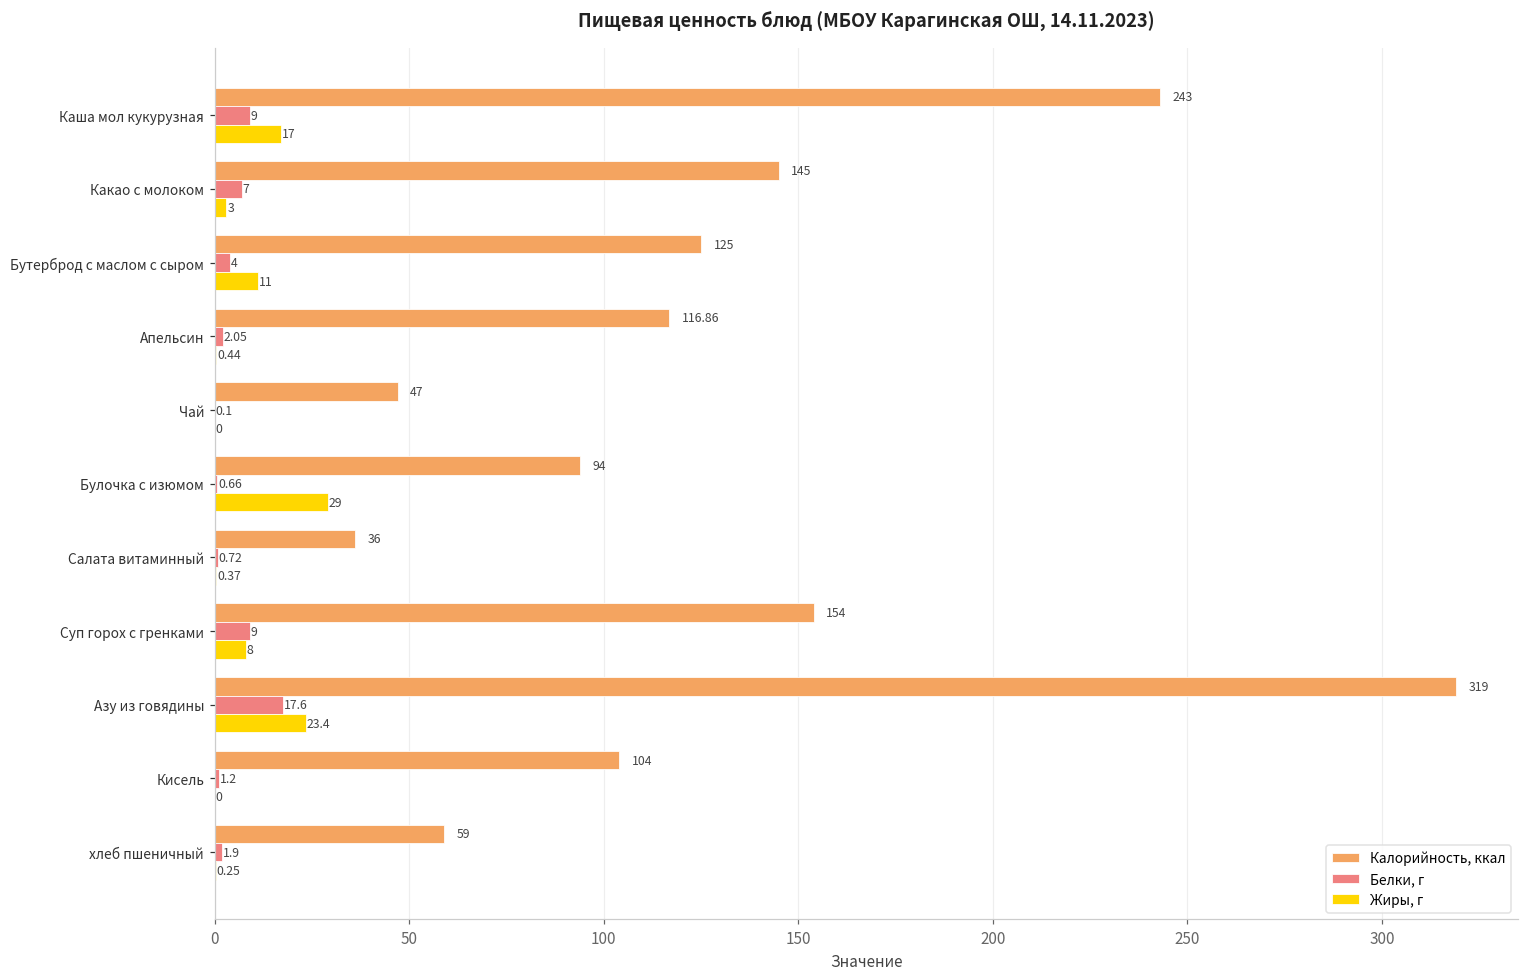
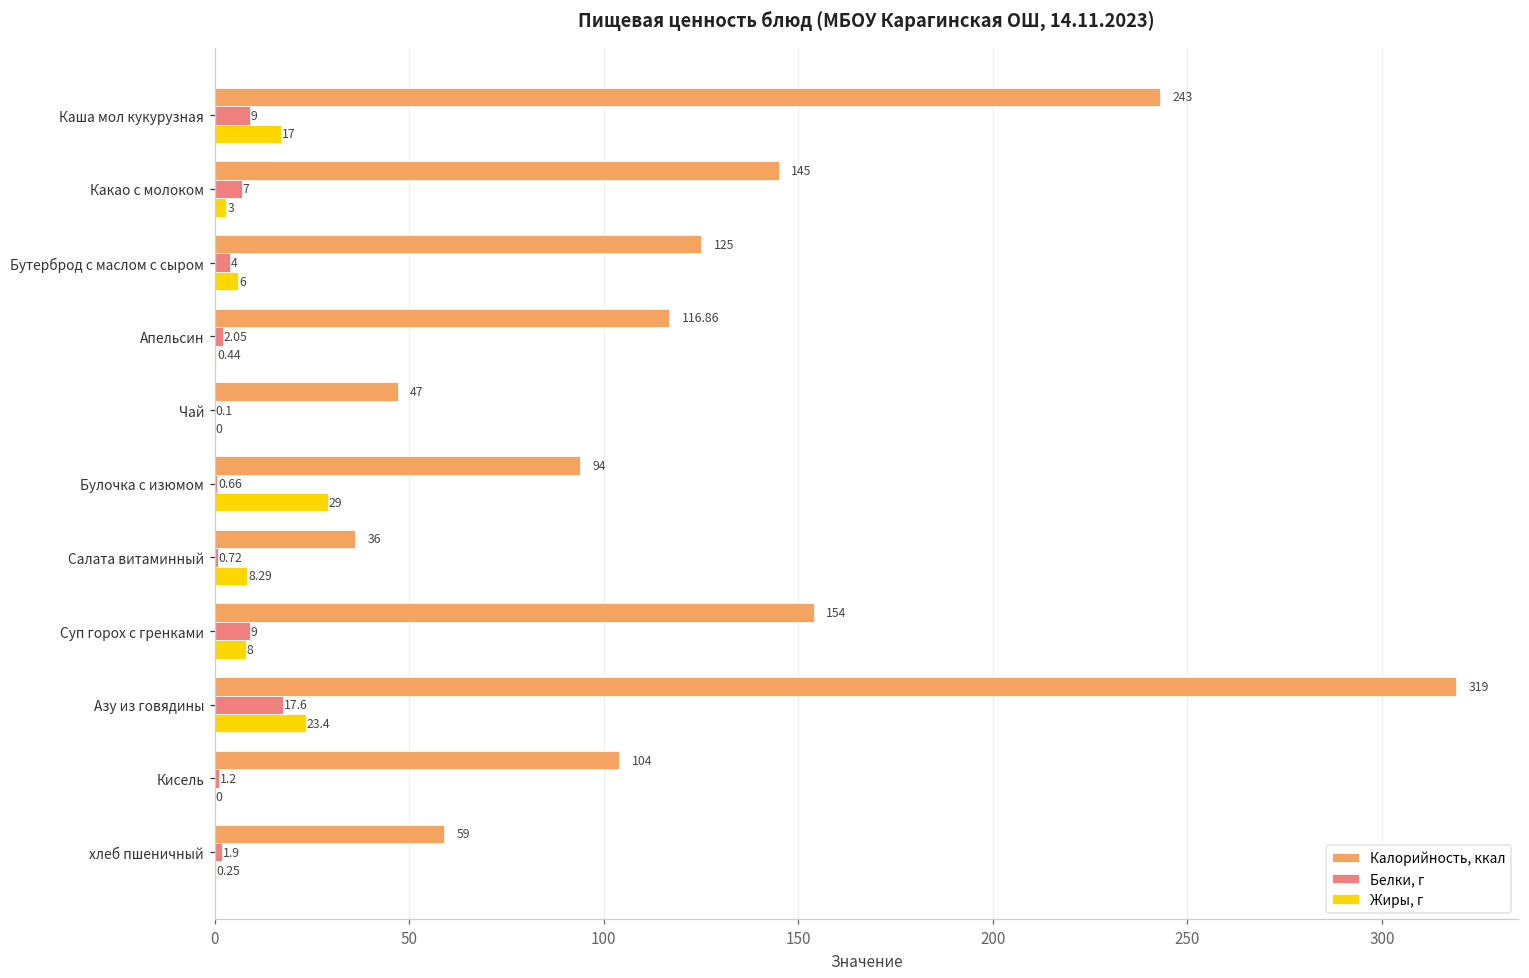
  {
    "Жиры, г": {
      "Каша мол кукурузная": 17,
      "Какао с молоком": 3,
-     "Бутерброд с маслом с сыром": 11,
+     "Бутерброд с маслом с сыром": 6,
      "Апельсин": 0.44,
      "Чай": 0,
      "Булочка с изюмом": 29,
-     "Салата витаминный": 0.37,
+     "Салата витаминный": 8.29,
      "Суп горох с гренками": 8,
      "Азу из говядины": 23.4,
      "Кисель": 0,
      "хлеб пшеничный": 0.25
    }
  }
